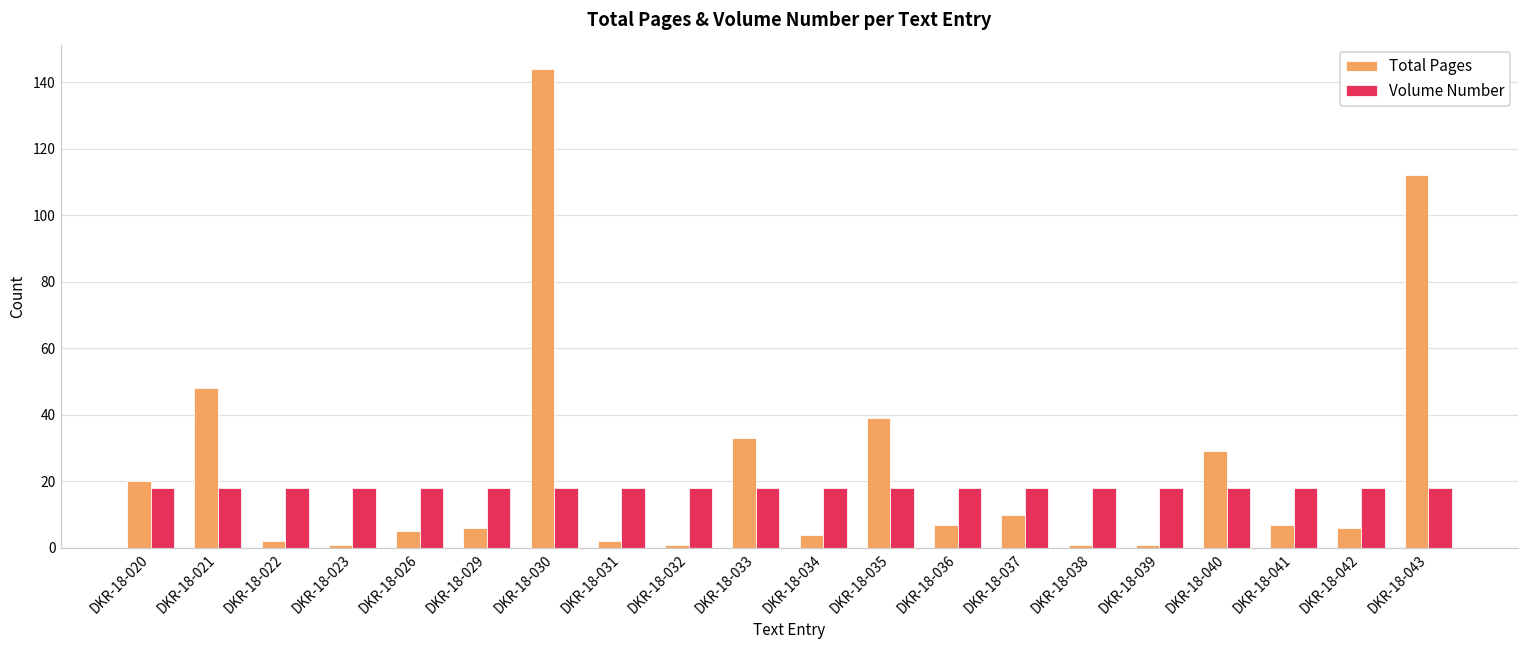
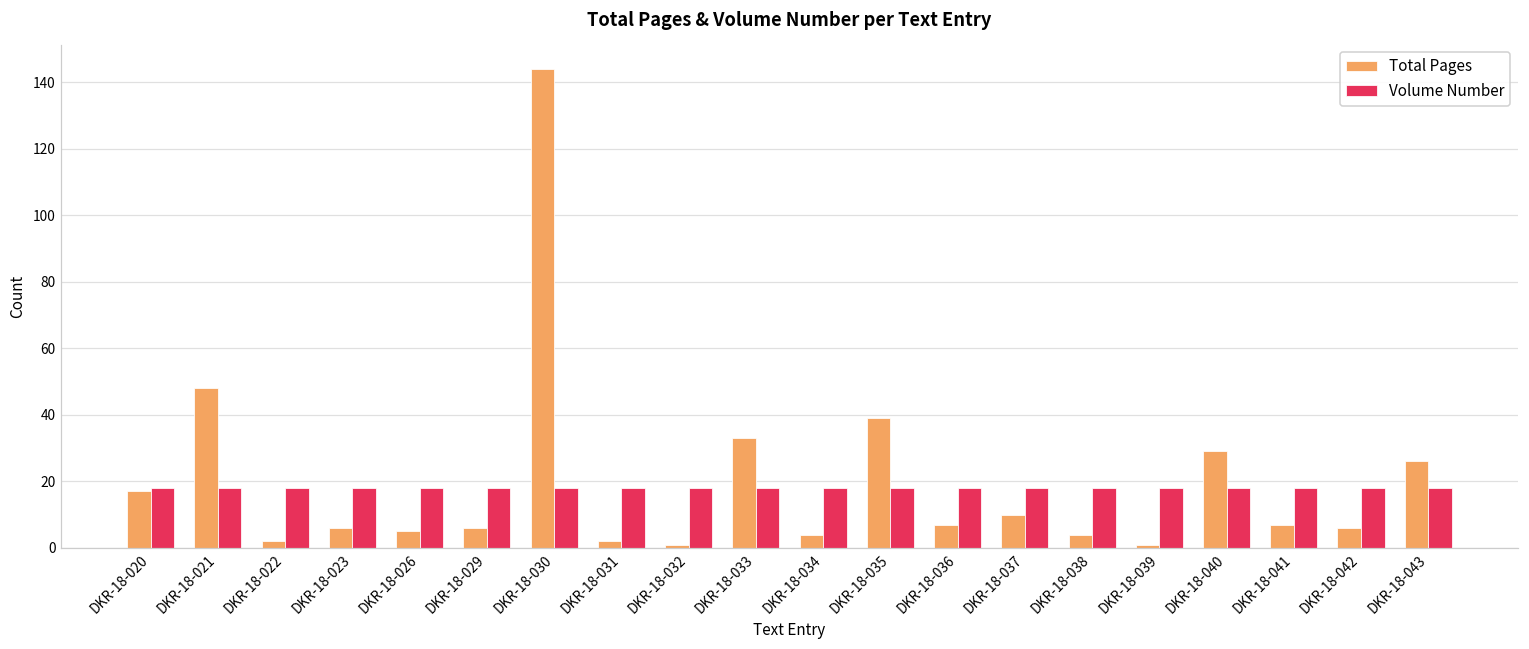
  {
    "Total Pages": {
-     "DKR-18-020": 20,
+     "DKR-18-020": 17,
      "DKR-18-021": 48,
      "DKR-18-022": 2,
-     "DKR-18-023": 1,
+     "DKR-18-023": 6,
      "DKR-18-026": 5,
      "DKR-18-029": 6,
      "DKR-18-030": 144,
      "DKR-18-031": 2,
      "DKR-18-032": 1,
      "DKR-18-033": 33,
      "DKR-18-034": 4,
      "DKR-18-035": 39,
      "DKR-18-036": 7,
      "DKR-18-037": 10,
-     "DKR-18-038": 1,
+     "DKR-18-038": 4,
      "DKR-18-039": 1,
      "DKR-18-040": 29,
      "DKR-18-041": 7,
      "DKR-18-042": 6,
-     "DKR-18-043": 112
+     "DKR-18-043": 26
    },
    "Volume Number": {
      "DKR-18-020": 18,
      "DKR-18-021": 18,
      "DKR-18-022": 18,
      "DKR-18-023": 18,
      "DKR-18-026": 18,
      "DKR-18-029": 18,
      "DKR-18-030": 18,
      "DKR-18-031": 18,
      "DKR-18-032": 18,
      "DKR-18-033": 18,
      "DKR-18-034": 18,
      "DKR-18-035": 18,
      "DKR-18-036": 18,
      "DKR-18-037": 18,
      "DKR-18-038": 18,
      "DKR-18-039": 18,
      "DKR-18-040": 18,
      "DKR-18-041": 18,
      "DKR-18-042": 18,
      "DKR-18-043": 18
    }
  }
